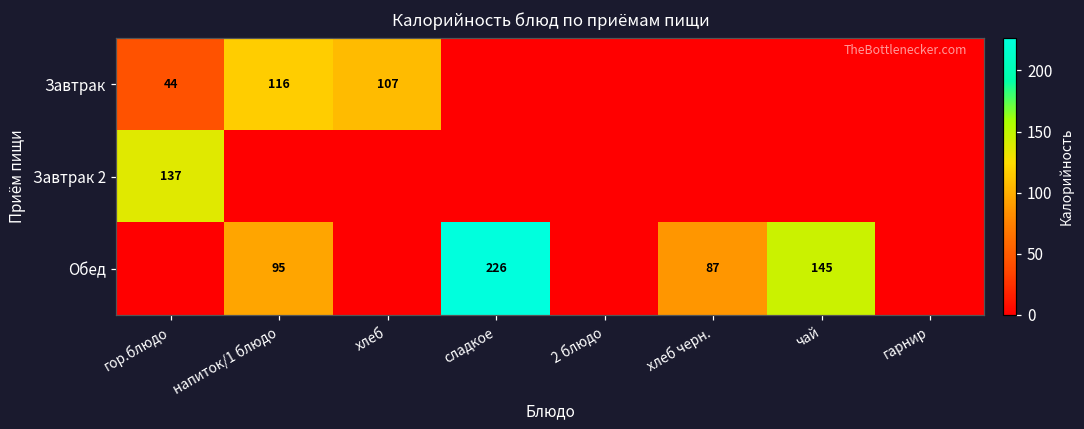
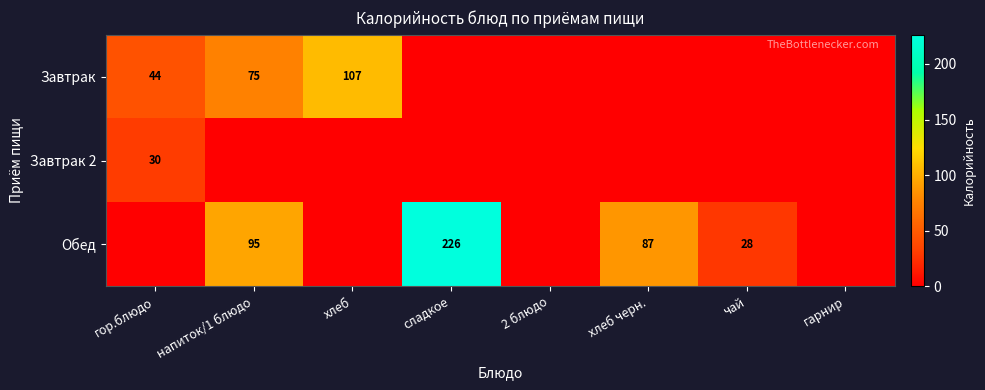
  {
    "Завтрак": {
      "гор.блюдо": 44,
-     "напиток/1 блюдо": 116,
+     "напиток/1 блюдо": 75,
      "хлеб": 107
    },
    "Завтрак 2": {
-     "гор.блюдо": 137
+     "гор.блюдо": 30
    },
    "Обед": {
      "напиток/1 блюдо": 95,
      "сладкое": 226,
      "хлеб черн.": 87,
-     "чай": 145
+     "чай": 28
    }
  }
